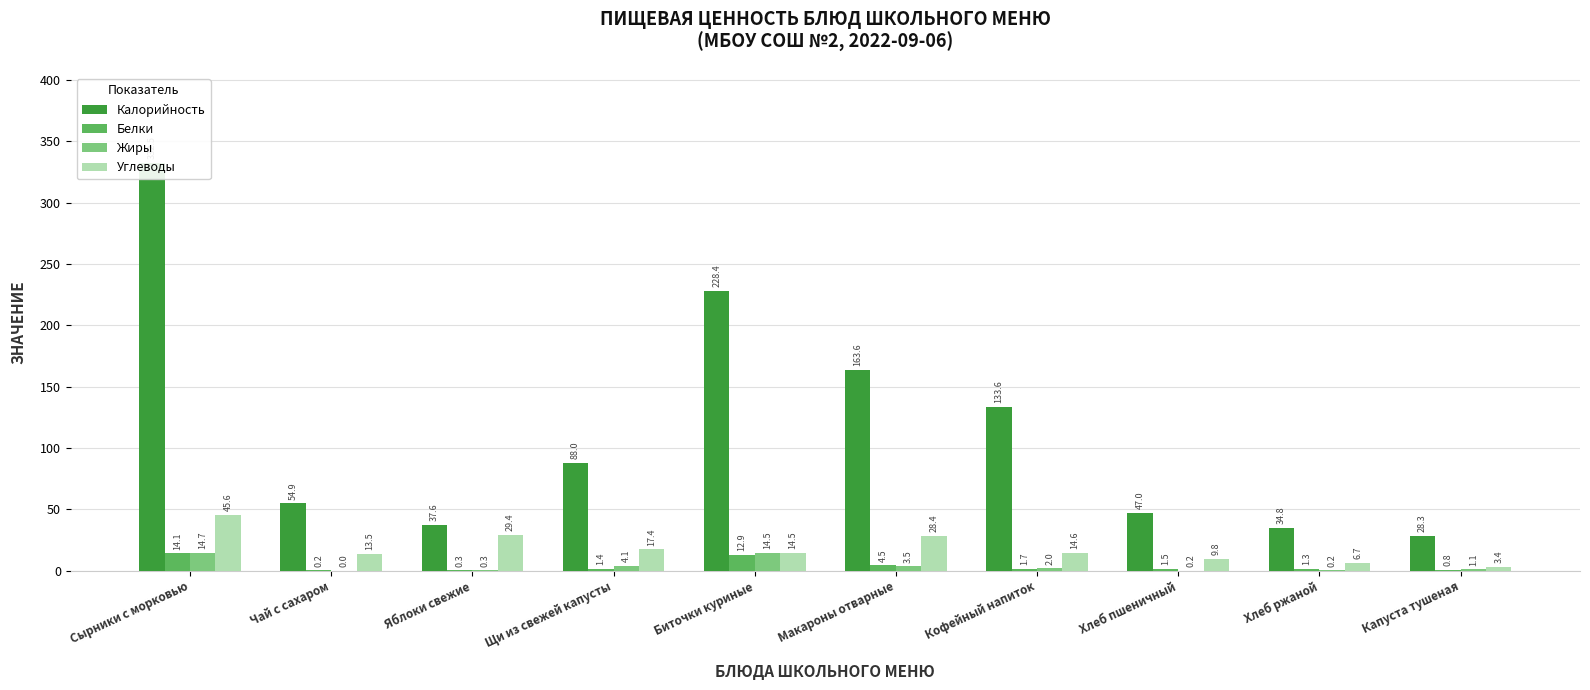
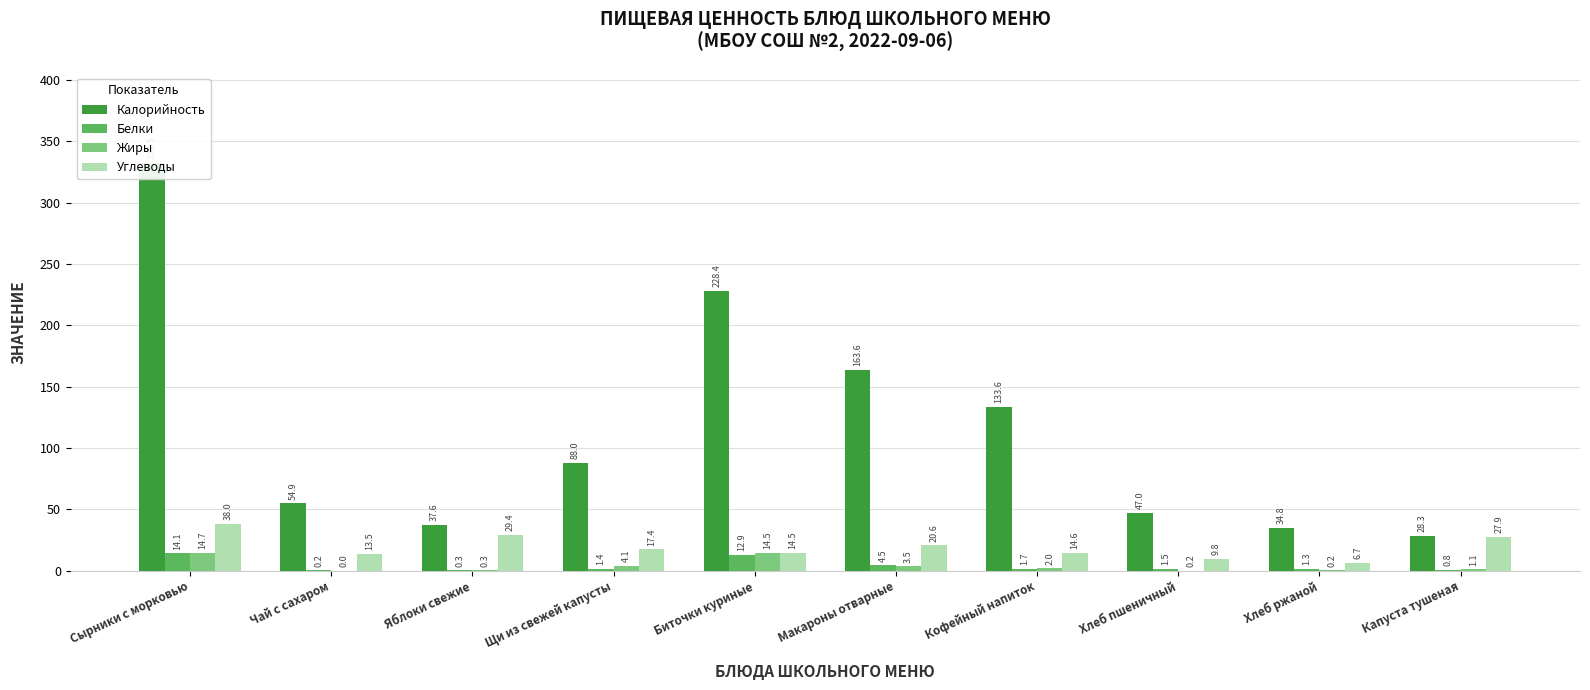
  {
    "Углеводы": {
-     "Сырники с морковью": 45.6,
+     "Сырники с морковью": 38.0,
      "Чай с сахаром": 13.5,
      "Яблоки свежие": 29.4,
      "Щи из свежей капусты": 17.4,
      "Биточки куриные": 14.5,
-     "Макароны отварные": 28.4,
+     "Макароны отварные": 20.6,
      "Кофейный напиток": 14.6,
      "Хлеб пшеничный": 9.8,
      "Хлеб ржаной": 6.7,
-     "Капуста тушеная": 3.4
+     "Капуста тушеная": 27.9
    }
  }
